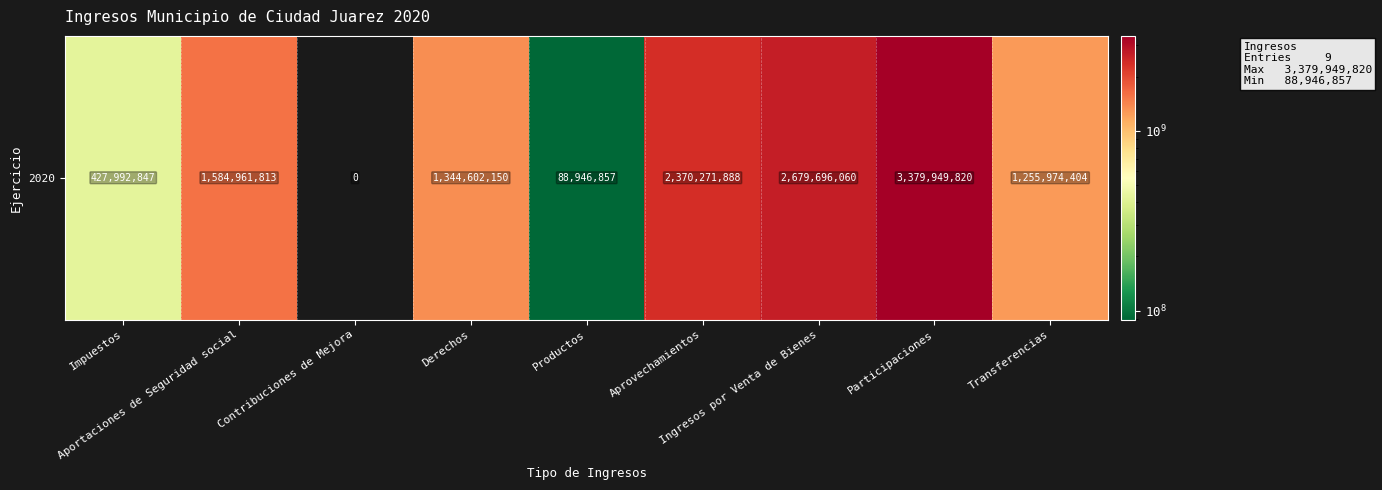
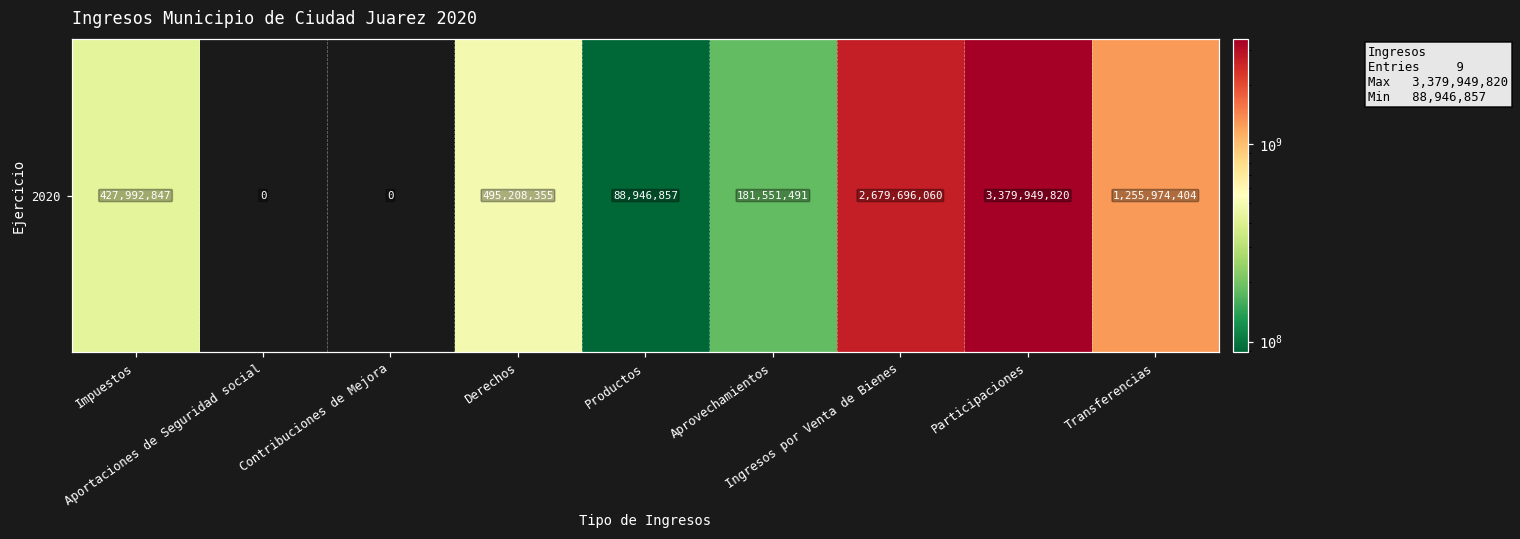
  {
    "2020": {
-     "Aportaciones de Seguridad social": "1,584,961,813",
-     "Derechos": "1,344,602,150",
-     "Aprovechamientos": "2,370,271,888"
+     "Aportaciones de Seguridad social": "0",
+     "Derechos": "495,208,355",
+     "Aprovechamientos": "181,551,491"
    }
  }
